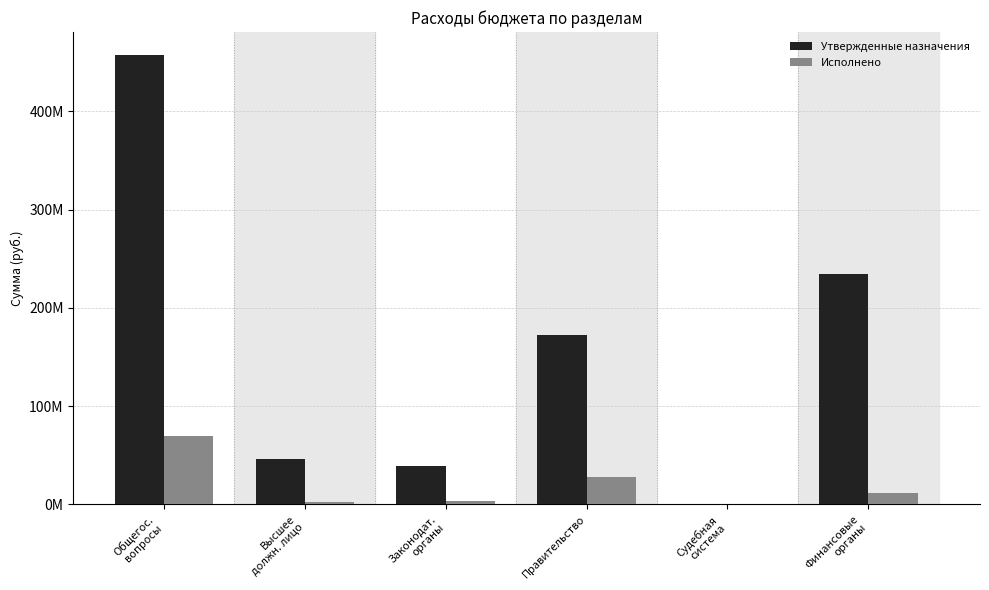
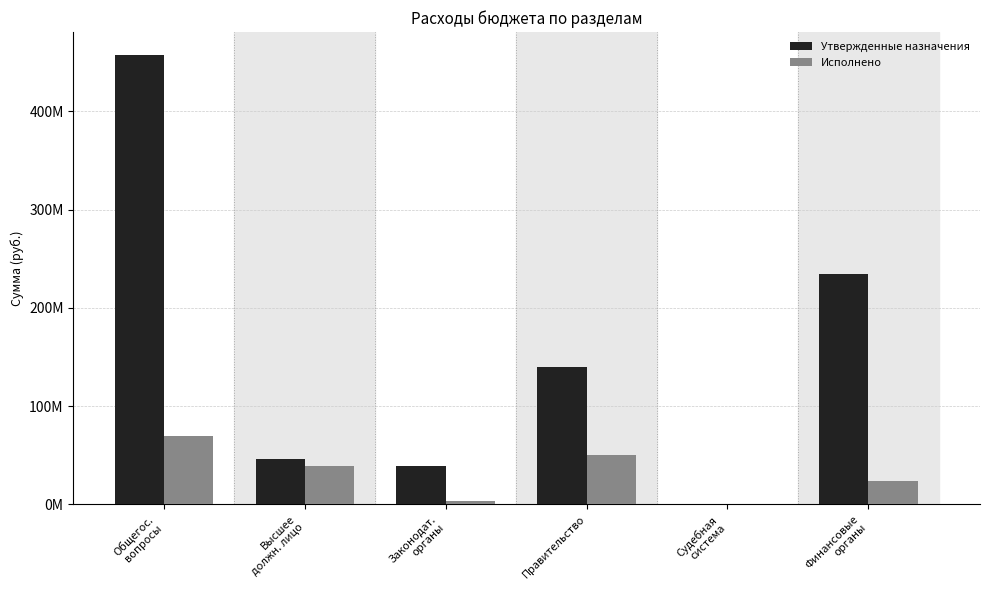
  {
    "Утвержденные назначения": {
      "Общегос. вопросы": 460000000,
      "Высшее должн. лицо": 50000000,
      "Законодат. органы": 40000000,
-     "Правительство": 170000000,
+     "Правительство": 140000000,
      "Финансовые органы": 230000000
    },
    "Исполнено": {
      "Общегос. вопросы": 70000000,
-     "Высшее должн. лицо": 0,
+     "Высшее должн. лицо": 40000000,
      "Законодат. органы": 0,
-     "Правительство": 30000000,
+     "Правительство": 50000000,
      "Судебная система": 0,
-     "Финансовые органы": 10000000
+     "Финансовые органы": 20000000
    }
  }
